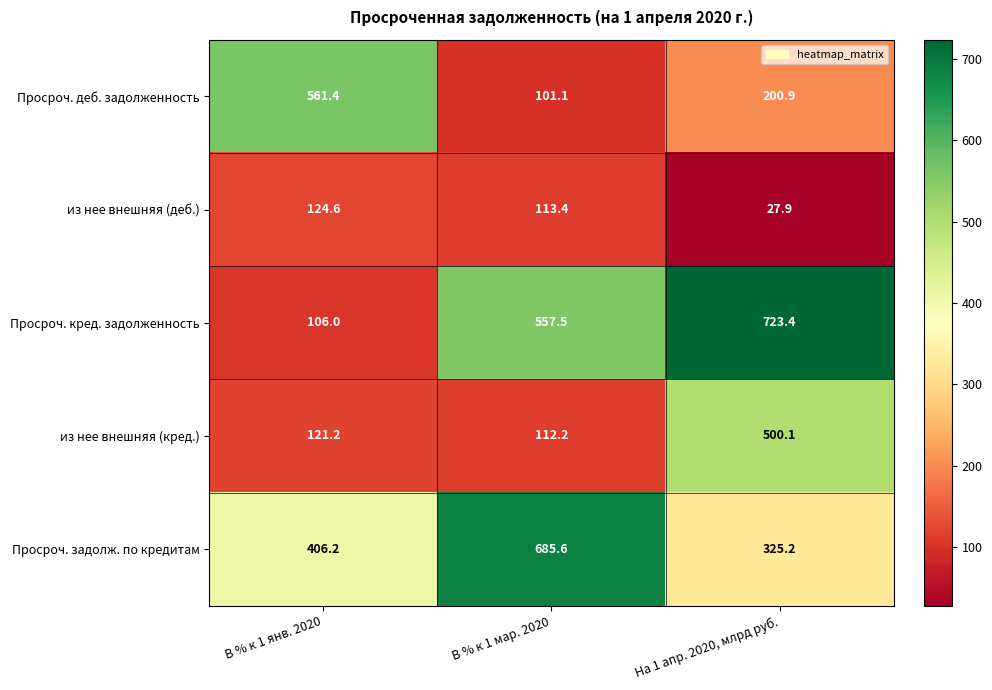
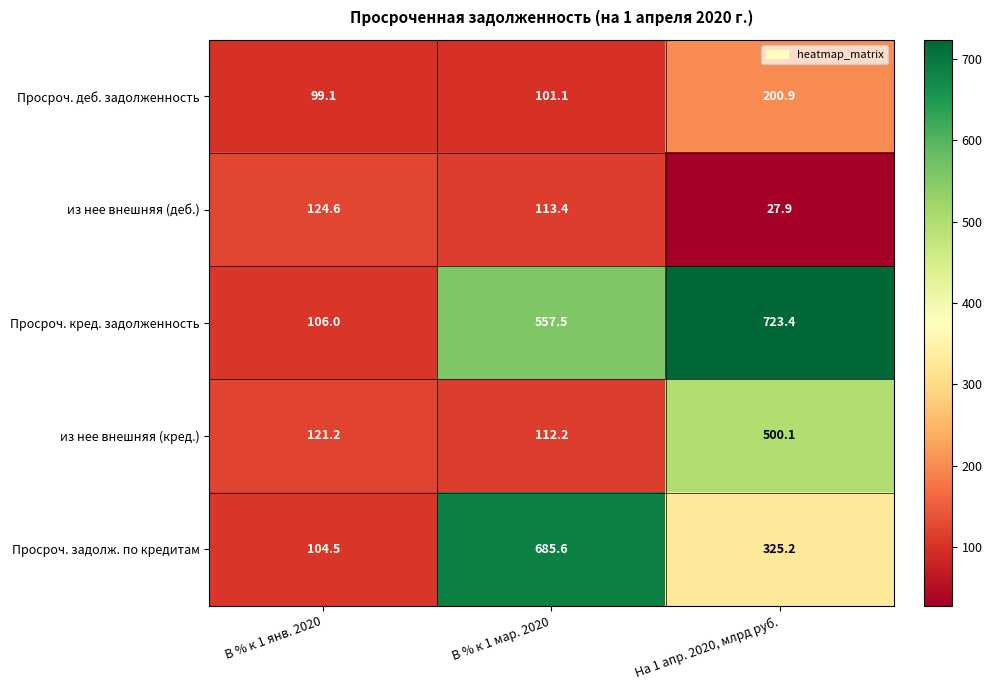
  {
    "Просроч. деб. задолженность": {
-     "В % к 1 янв. 2020": 561.4,
+     "В % к 1 янв. 2020": 99.1,
      "В % к 1 мар. 2020": 101.1,
      "На 1 апр. 2020, млрд руб.": 200.9
    },
    "из нее внешняя (деб.)": {
      "В % к 1 янв. 2020": 124.6,
      "В % к 1 мар. 2020": 113.4,
      "На 1 апр. 2020, млрд руб.": 27.9
    },
    "Просроч. кред. задолженность": {
      "В % к 1 янв. 2020": 106.0,
      "В % к 1 мар. 2020": 557.5,
      "На 1 апр. 2020, млрд руб.": 723.4
    },
    "из нее внешняя (кред.)": {
      "В % к 1 янв. 2020": 121.2,
      "В % к 1 мар. 2020": 112.2,
      "На 1 апр. 2020, млрд руб.": 500.1
    },
    "Просроч. задолж. по кредитам": {
-     "В % к 1 янв. 2020": 406.2,
+     "В % к 1 янв. 2020": 104.5,
      "В % к 1 мар. 2020": 685.6,
      "На 1 апр. 2020, млрд руб.": 325.2
    }
  }
